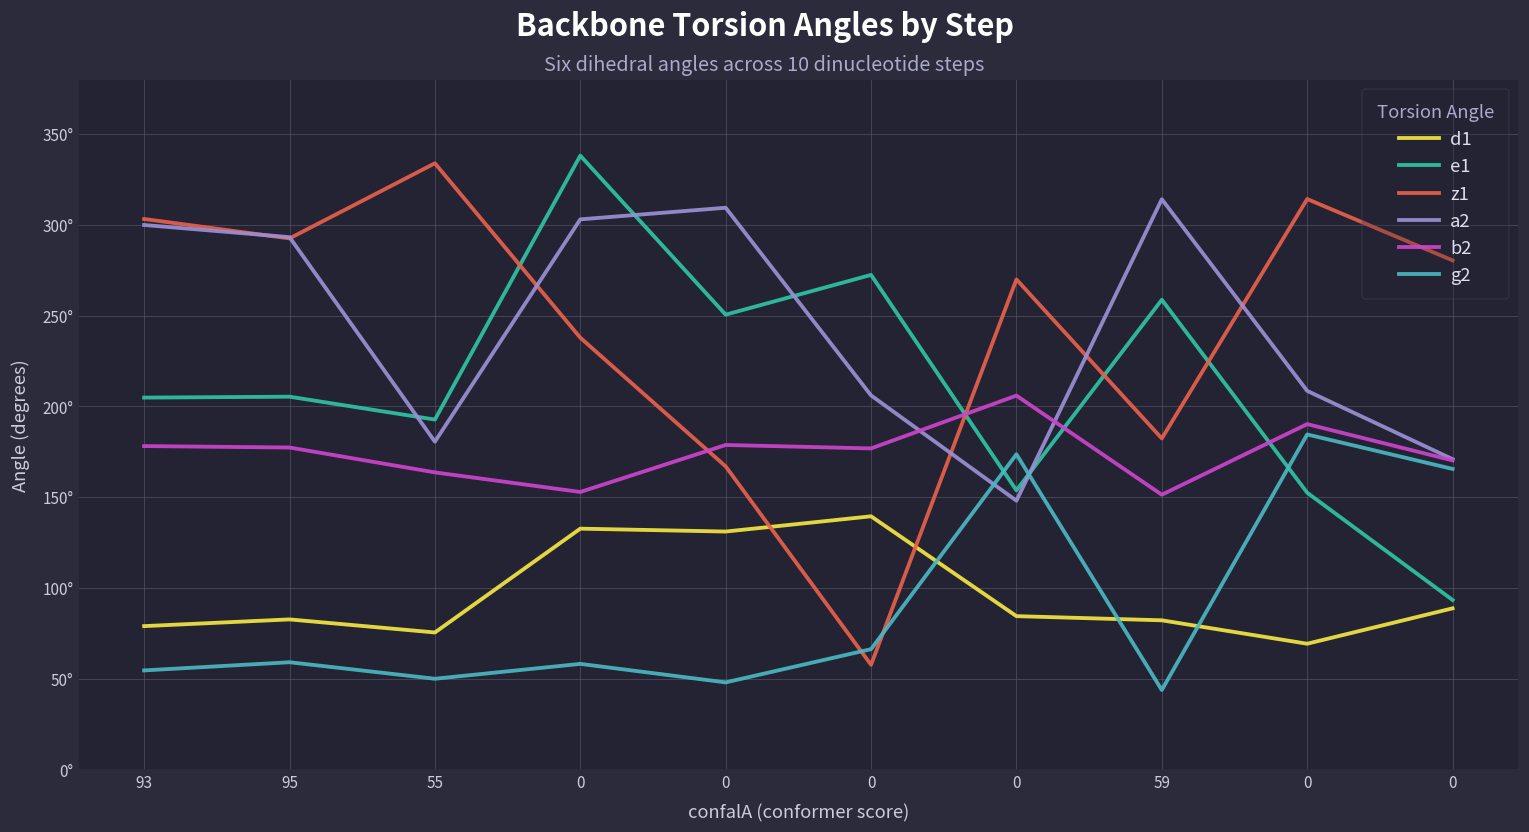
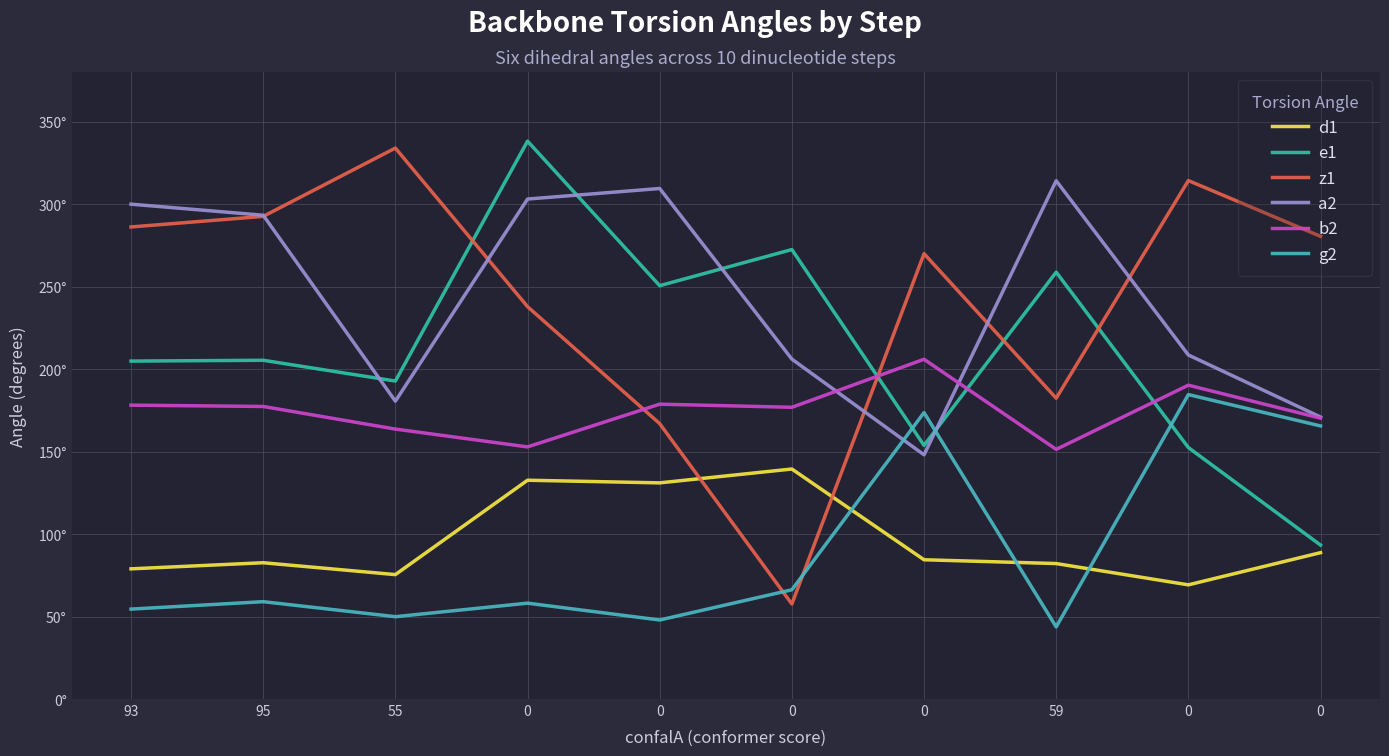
  {
    "d1": {
      "93": "79°",
      "95": "83°",
      "55": "75°",
      "59": "82°"
    },
    "z1": {
-     "93": "303°",
+     "93": "286°",
      "55": "334°",
      "59": "182°"
    },
    "a2": {
      "93": "300°",
      "55": "181°",
      "59": "314°"
    },
    "b2": {
      "93": "178°",
      "95": "177°",
      "55": "164°",
      "59": "151°"
    }
  }
